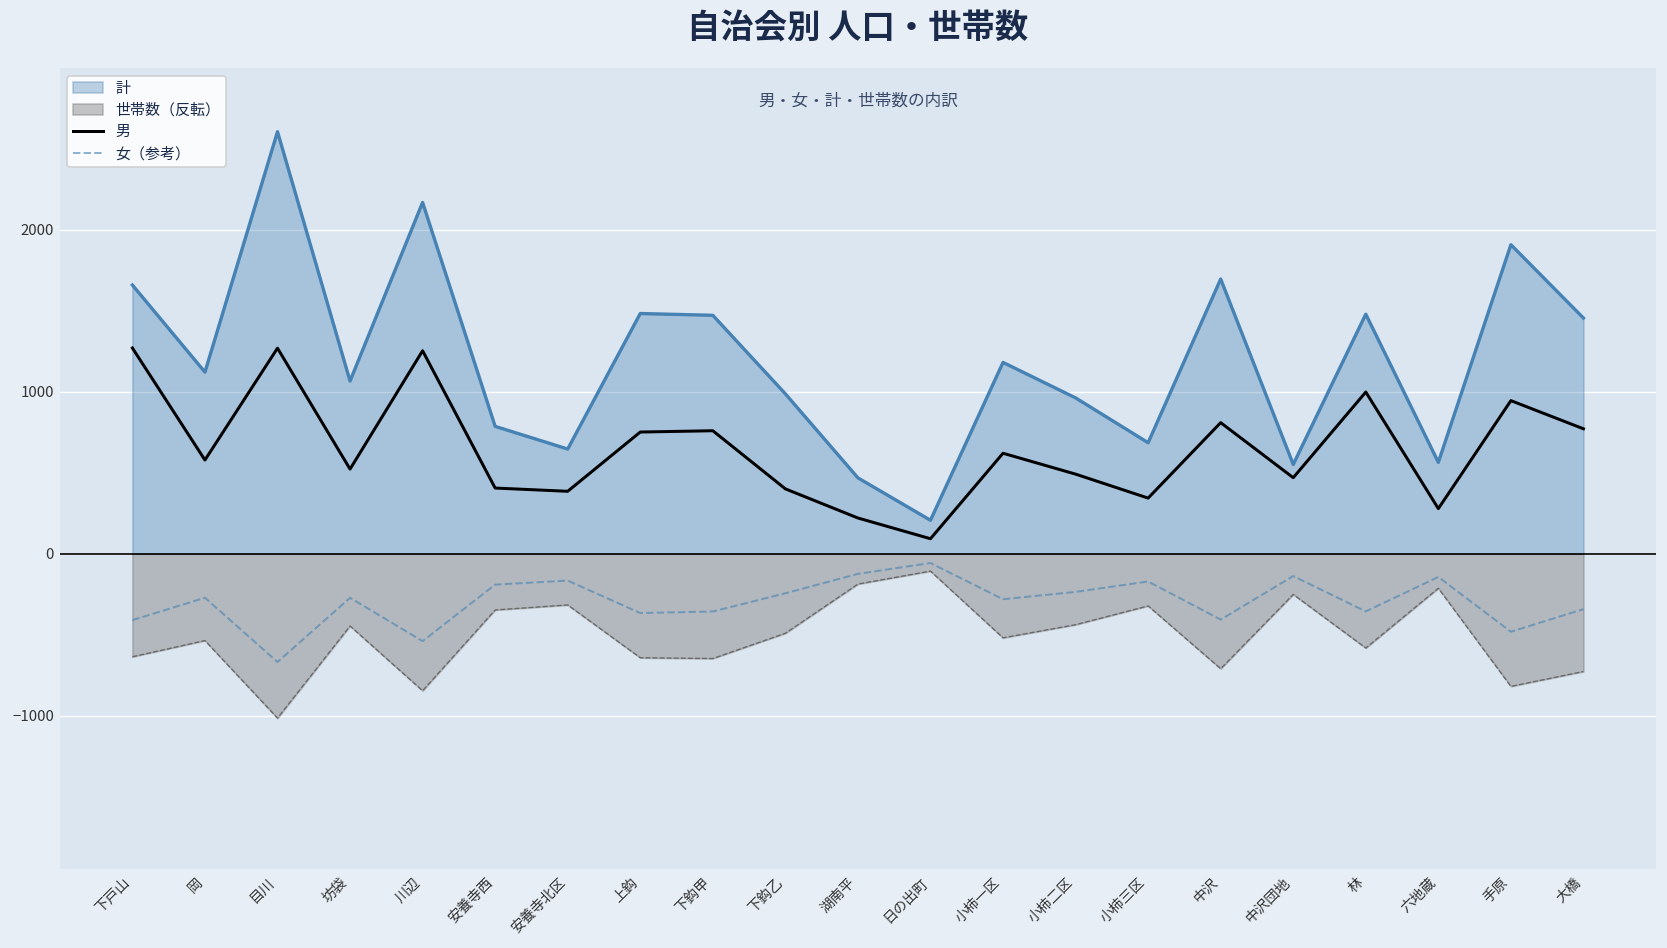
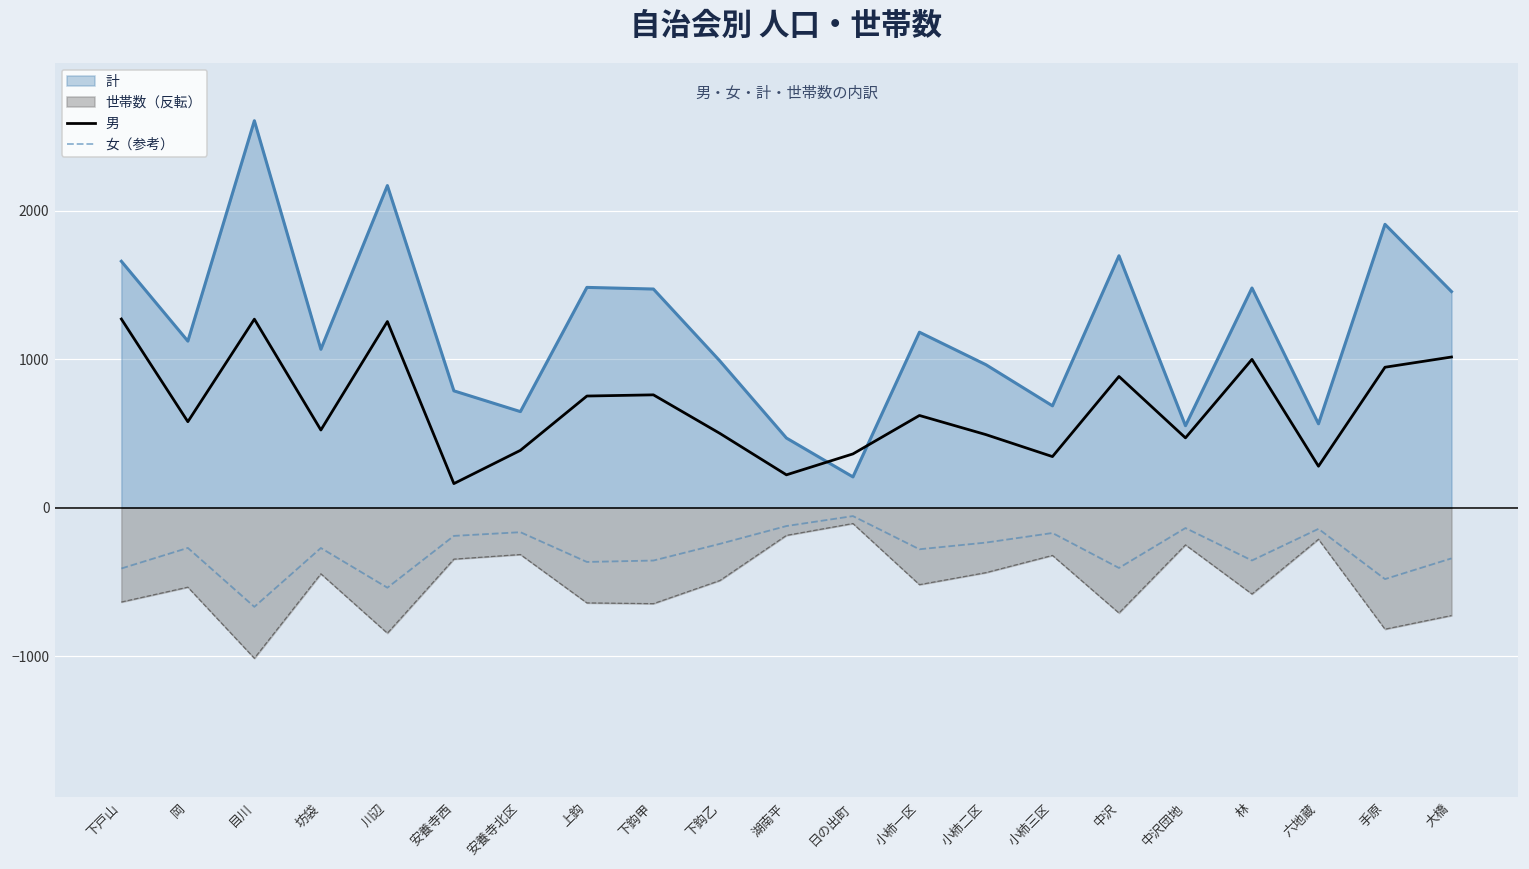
  {
    "男": {
      "下戸山": 1270,
      "岡": 580,
      "目川": 1270,
      "坊袋": 520,
      "川辺": 1250,
-     "安養寺西": 410,
+     "安養寺西": 160,
      "安養寺北区": 390,
      "上鈎": 750,
      "下鈎甲": 760,
-     "下鈎乙": 400,
+     "下鈎乙": 500,
      "湖南平": 220,
-     "日の出町": 90,
+     "日の出町": 360,
      "小柿一区": 620,
      "小柿二区": 490,
      "小柿三区": 340,
-     "中沢": 810,
+     "中沢": 880,
      "中沢団地": 470,
      "林": 1000,
      "六地蔵": 280,
      "手原": 950,
-     "大橋": 770
+     "大橋": 1020
    }
  }
